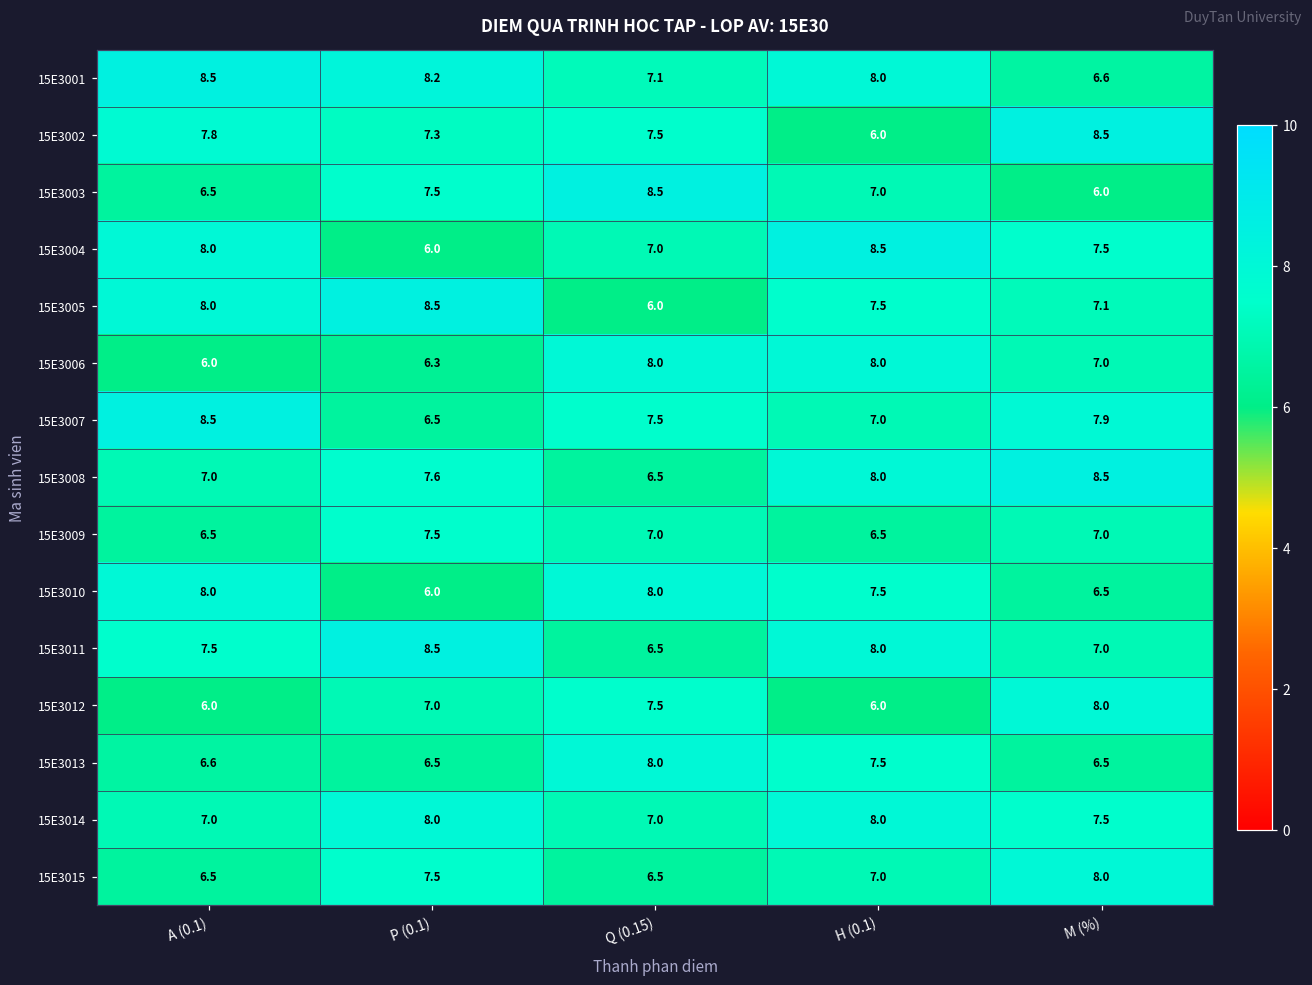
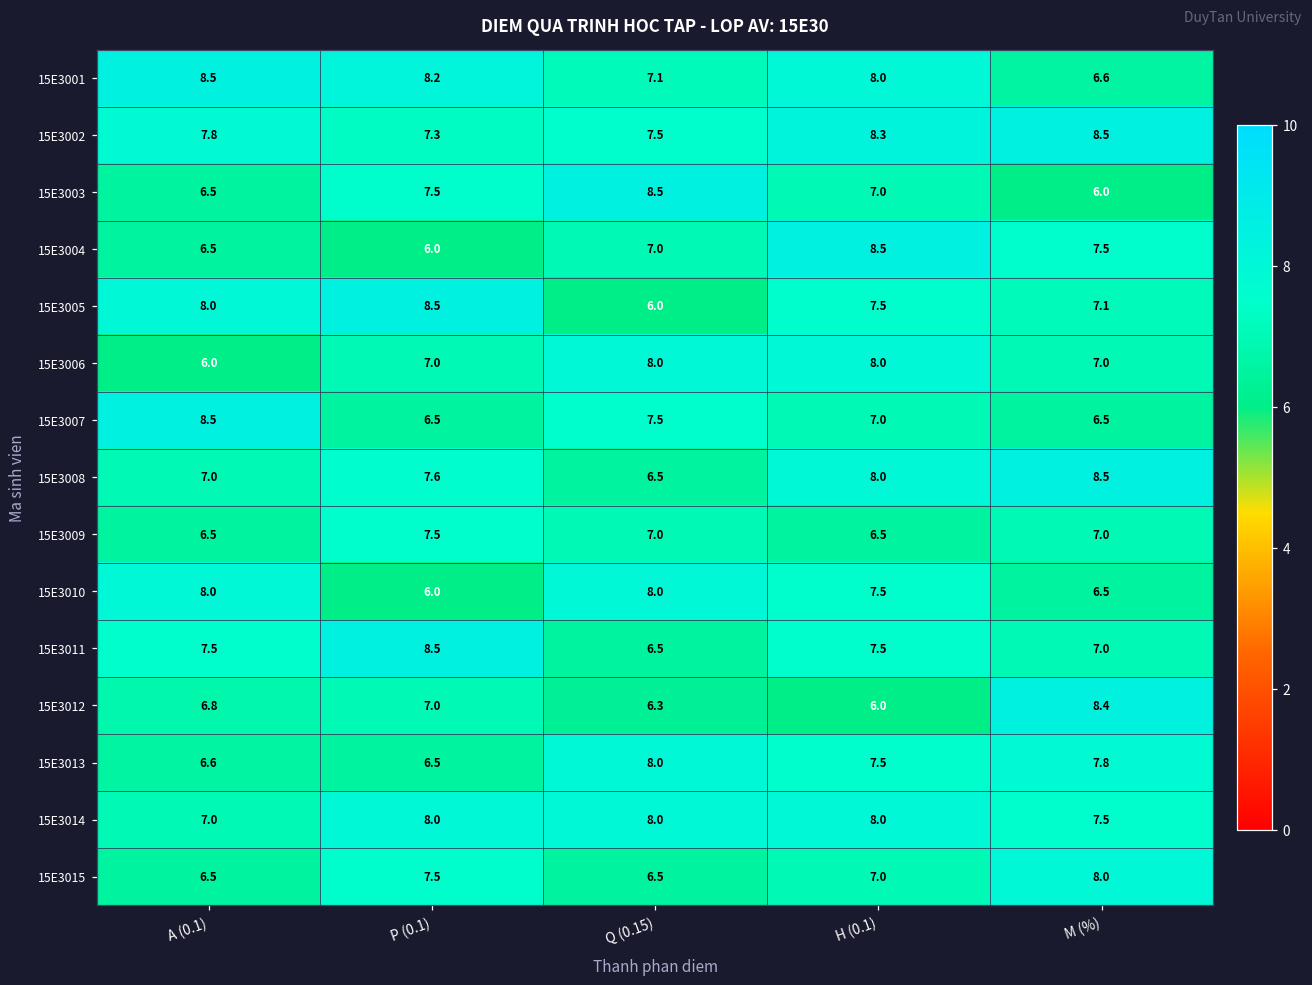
  {
    "15E3001": {
      "A (0.1)": 8.5,
      "P (0.1)": 8.2,
      "Q (0.15)": 7.1,
      "H (0.1)": 8.0,
      "M (%)": 6.6
    },
    "15E3002": {
      "A (0.1)": 7.8,
      "P (0.1)": 7.3,
      "Q (0.15)": 7.5,
-     "H (0.1)": 6.0,
+     "H (0.1)": 8.3,
      "M (%)": 8.5
    },
    "15E3003": {
      "A (0.1)": 6.5,
      "P (0.1)": 7.5,
      "Q (0.15)": 8.5,
      "H (0.1)": 7.0,
      "M (%)": 6.0
    },
    "15E3004": {
-     "A (0.1)": 8.0,
+     "A (0.1)": 6.5,
      "P (0.1)": 6.0,
      "Q (0.15)": 7.0,
      "H (0.1)": 8.5,
      "M (%)": 7.5
    },
    "15E3005": {
      "A (0.1)": 8.0,
      "P (0.1)": 8.5,
      "Q (0.15)": 6.0,
      "H (0.1)": 7.5,
      "M (%)": 7.1
    },
    "15E3006": {
      "A (0.1)": 6.0,
-     "P (0.1)": 6.3,
+     "P (0.1)": 7.0,
      "Q (0.15)": 8.0,
      "H (0.1)": 8.0,
      "M (%)": 7.0
    },
    "15E3007": {
      "A (0.1)": 8.5,
      "P (0.1)": 6.5,
      "Q (0.15)": 7.5,
      "H (0.1)": 7.0,
-     "M (%)": 7.9
+     "M (%)": 6.5
    },
    "15E3008": {
      "A (0.1)": 7.0,
      "P (0.1)": 7.6,
      "Q (0.15)": 6.5,
      "H (0.1)": 8.0,
      "M (%)": 8.5
    },
    "15E3009": {
      "A (0.1)": 6.5,
      "P (0.1)": 7.5,
      "Q (0.15)": 7.0,
      "H (0.1)": 6.5,
      "M (%)": 7.0
    },
    "15E3010": {
      "A (0.1)": 8.0,
      "P (0.1)": 6.0,
      "Q (0.15)": 8.0,
      "H (0.1)": 7.5,
      "M (%)": 6.5
    },
    "15E3011": {
      "A (0.1)": 7.5,
      "P (0.1)": 8.5,
      "Q (0.15)": 6.5,
-     "H (0.1)": 8.0,
+     "H (0.1)": 7.5,
      "M (%)": 7.0
    },
    "15E3012": {
-     "A (0.1)": 6.0,
+     "A (0.1)": 6.8,
      "P (0.1)": 7.0,
-     "Q (0.15)": 7.5,
+     "Q (0.15)": 6.3,
      "H (0.1)": 6.0,
-     "M (%)": 8.0
+     "M (%)": 8.4
    },
    "15E3013": {
      "A (0.1)": 6.6,
      "P (0.1)": 6.5,
      "Q (0.15)": 8.0,
      "H (0.1)": 7.5,
-     "M (%)": 6.5
+     "M (%)": 7.8
    },
    "15E3014": {
      "A (0.1)": 7.0,
      "P (0.1)": 8.0,
-     "Q (0.15)": 7.0,
+     "Q (0.15)": 8.0,
      "H (0.1)": 8.0,
      "M (%)": 7.5
    },
    "15E3015": {
      "A (0.1)": 6.5,
      "P (0.1)": 7.5,
      "Q (0.15)": 6.5,
      "H (0.1)": 7.0,
      "M (%)": 8.0
    }
  }
